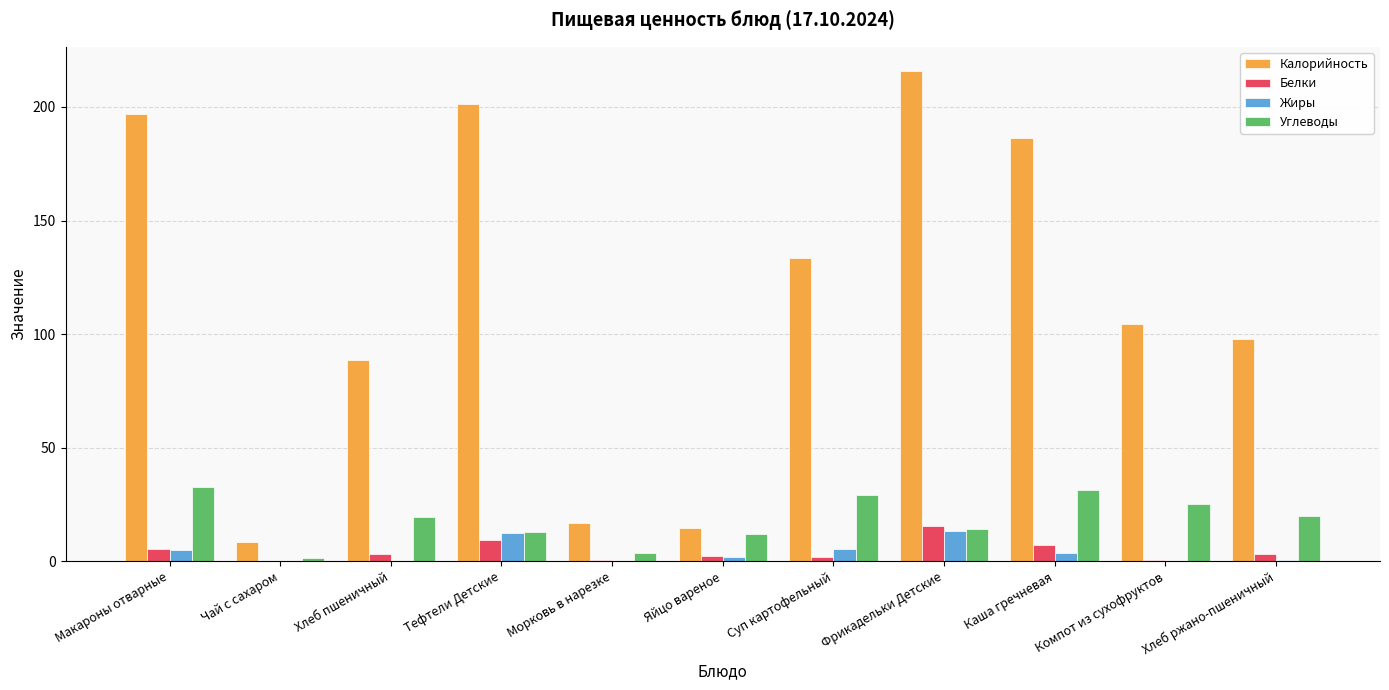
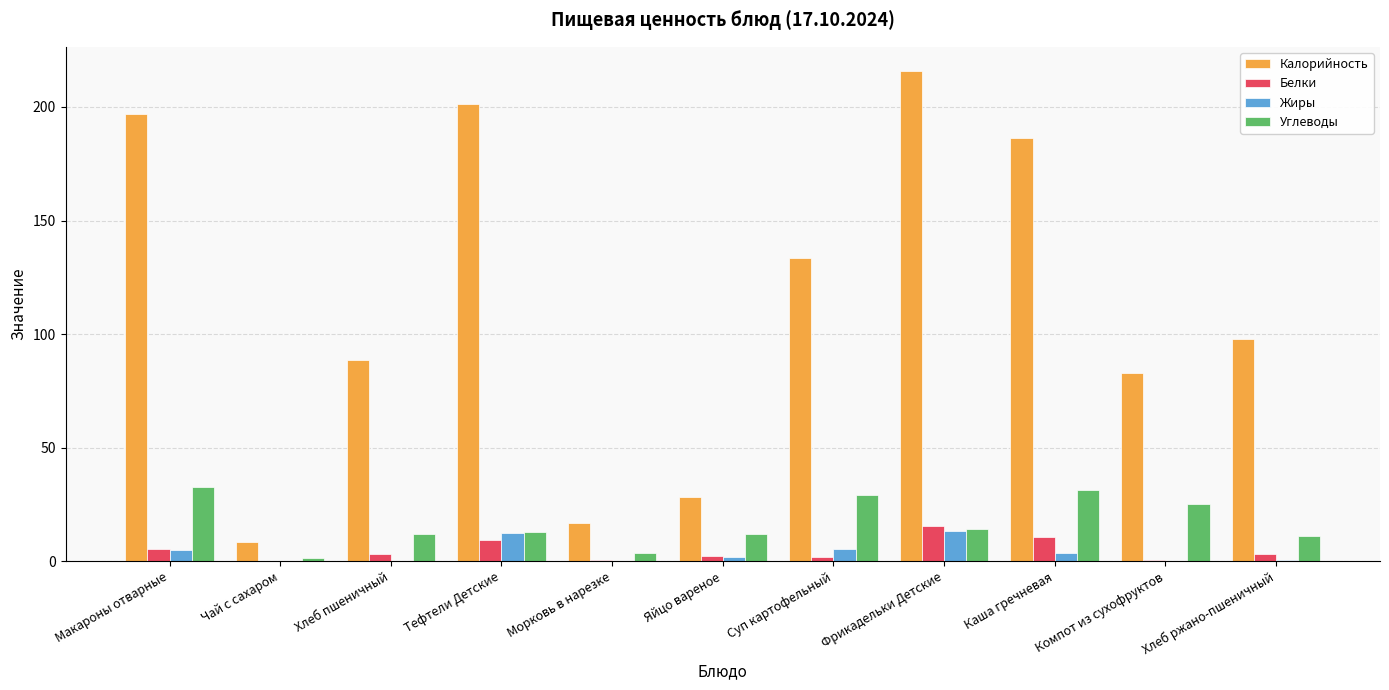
  {
    "Калорийность": {
      "Макароны отварные": 197,
      "Чай с сахаром": 9,
      "Хлеб пшеничный": 89,
      "Тефтели Детские": 202,
      "Морковь в нарезке": 17,
-     "Яйцо вареное": 15,
+     "Яйцо вареное": 28,
      "Суп картофельный": 133,
      "Фрикадельки Детские": 216,
      "Каша гречневая": 186,
-     "Компот из сухофруктов": 104,
+     "Компот из сухофруктов": 83,
      "Хлеб ржано-пшеничный": 98
    },
    "Белки": {
      "Макароны отварные": 5,
      "Хлеб пшеничный": 3,
      "Тефтели Детские": 9,
      "Яйцо вареное": 2,
      "Суп картофельный": 2,
      "Фрикадельки Детские": 16,
-     "Каша гречневая": 7,
+     "Каша гречневая": 11,
      "Хлеб ржано-пшеничный": 3
    },
    "Жиры": {
      "Макароны отварные": 5,
      "Тефтели Детские": 12,
      "Яйцо вареное": 2,
      "Суп картофельный": 6,
      "Фрикадельки Детские": 13,
      "Каша гречневая": 4
    },
    "Углеводы": {
      "Макароны отварные": 33,
      "Чай с сахаром": 2,
-     "Хлеб пшеничный": 20,
+     "Хлеб пшеничный": 12,
      "Тефтели Детские": 13,
      "Морковь в нарезке": 4,
      "Яйцо вареное": 12,
      "Суп картофельный": 29,
      "Фрикадельки Детские": 14,
      "Каша гречневая": 31,
      "Компот из сухофруктов": 25,
-     "Хлеб ржано-пшеничный": 20
+     "Хлеб ржано-пшеничный": 11
    }
  }
